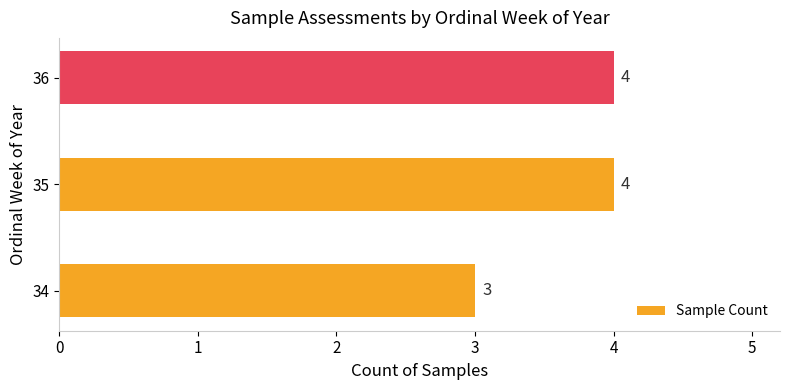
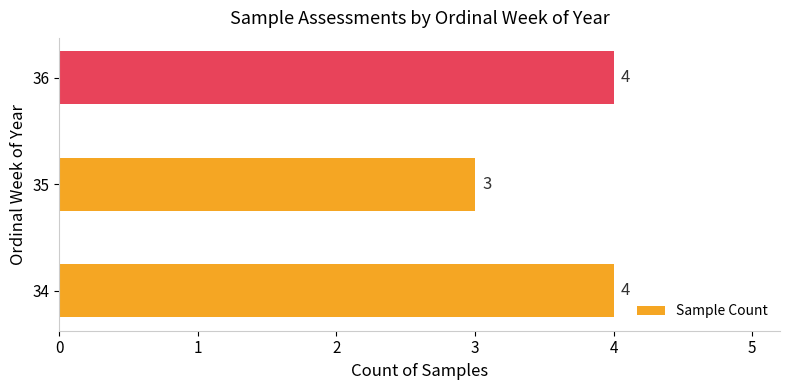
  {
    "36": 4,
-   "35": 4,
-   "34": 3
+   "35": 3,
+   "34": 4
  }
